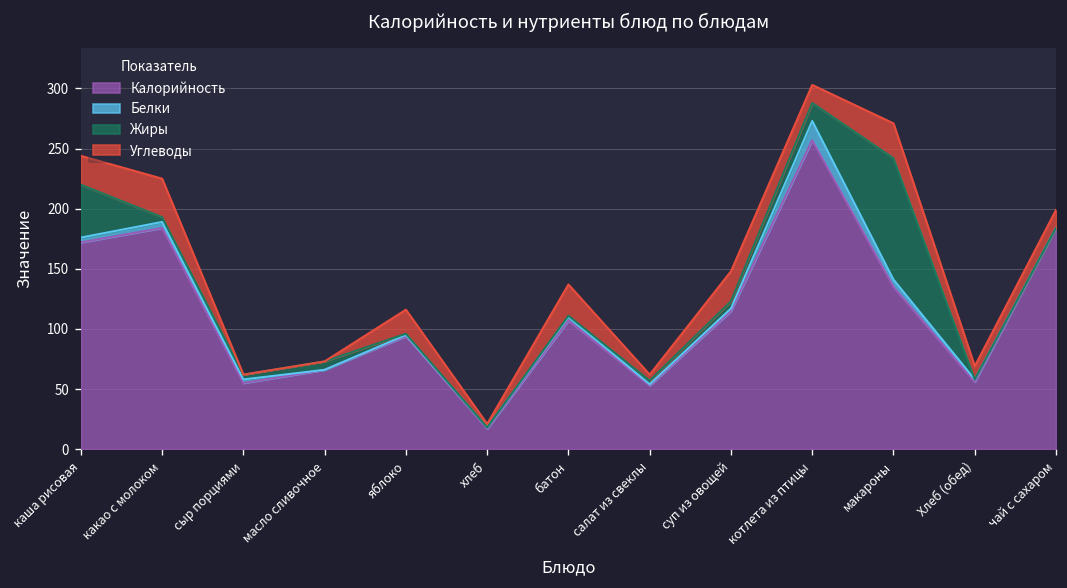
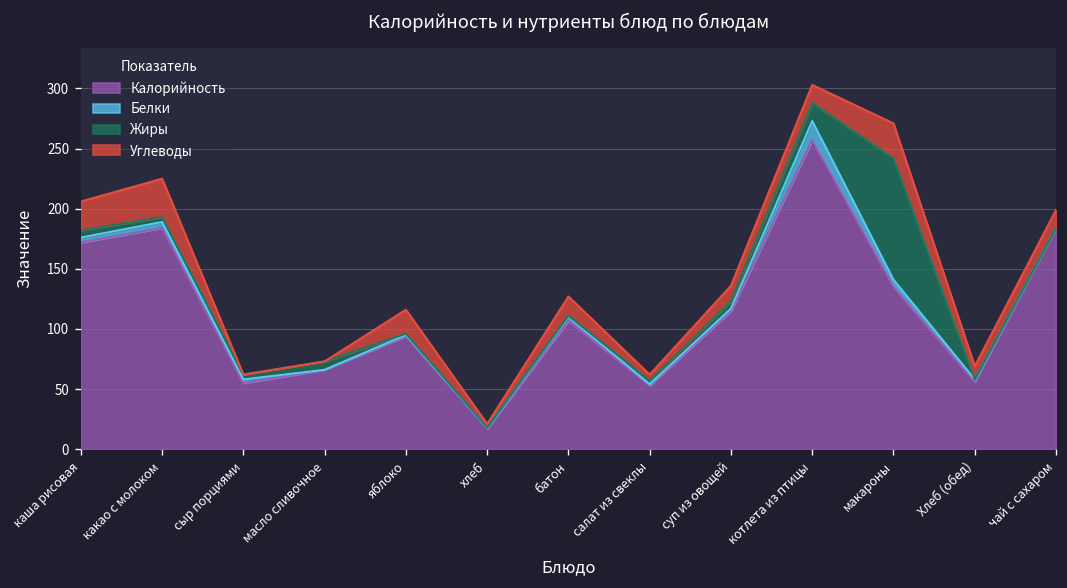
  {
    "Калорийность": {
      "каша рисовая": 172,
      "какао с молоком": 184,
      "сыр порциями": 55,
      "батон": 107,
      "котлета из птицы": 257,
      "макароны": 135
    },
    "Белки": {
      "каша рисовая": 4,
      "какао с молоком": 5,
      "сыр порциями": 3,
      "котлета из птицы": 16,
      "макароны": 6
    },
    "Жиры": {
-     "каша рисовая": 44,
+     "каша рисовая": 6,
      "какао с молоком": 4,
      "салат из свеклы": 3,
      "суп из овощей": 6,
      "котлета из птицы": 15,
      "макароны": 101
    },
    "Углеводы": {
      "каша рисовая": 24,
      "какао с молоком": 32,
      "яблоко": 20,
      "хлеб": 3,
-     "батон": 26,
+     "батон": 16,
      "салат из свеклы": 5,
-     "суп из овощей": 25,
+     "суп из овощей": 13,
      "котлета из птицы": 15,
      "макароны": 29,
      "Хлеб (обед)": 11,
      "чай с сахаром": 15
    }
  }
